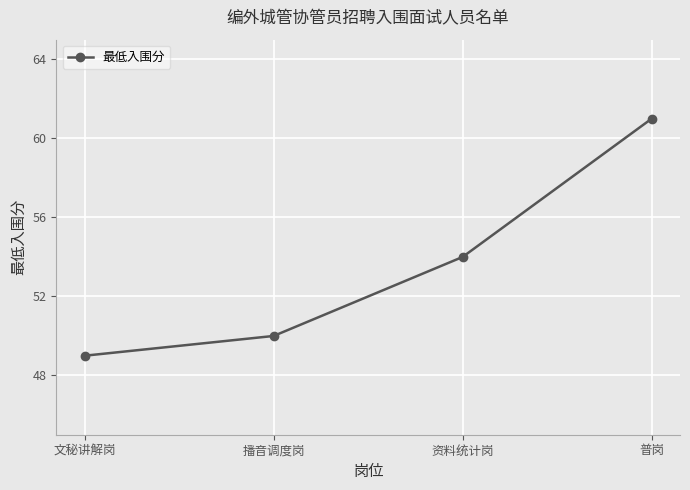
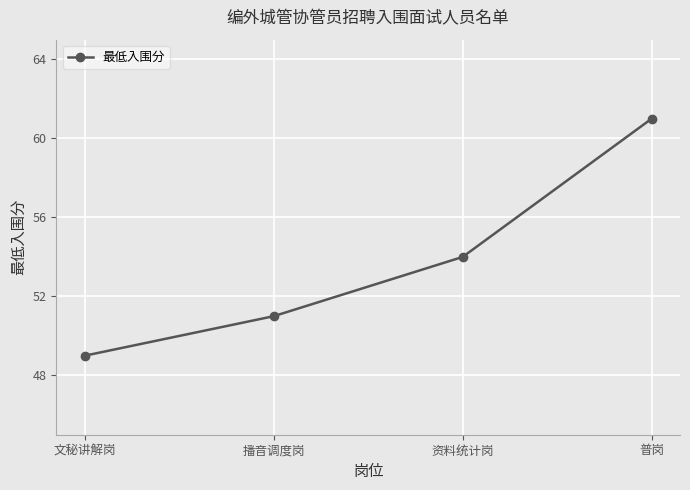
  {
    "文秘讲解岗": 49,
-   "播音调度岗": 50,
+   "播音调度岗": 51,
    "资料统计岗": 54,
    "普岗": 61
  }
